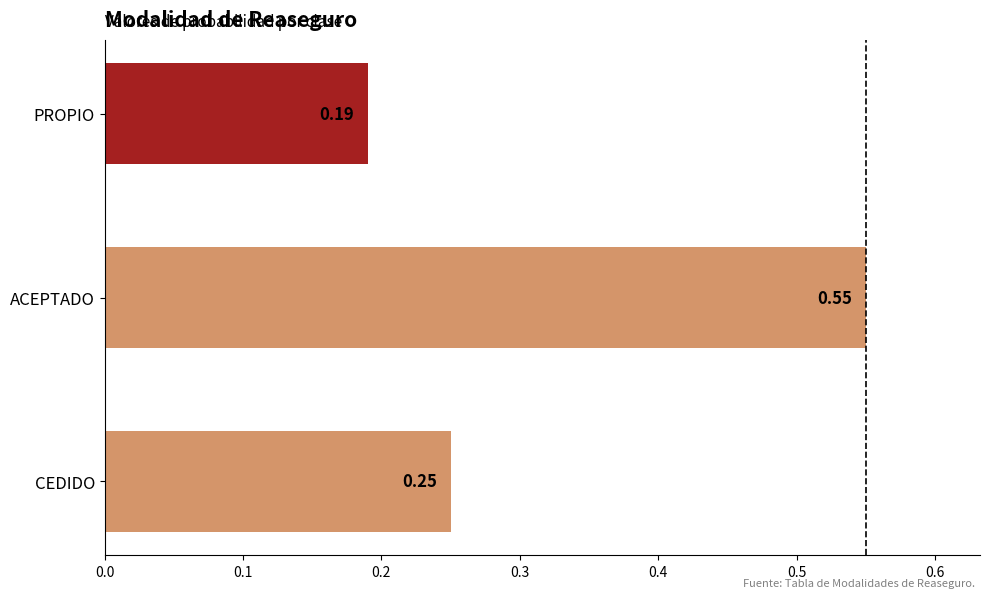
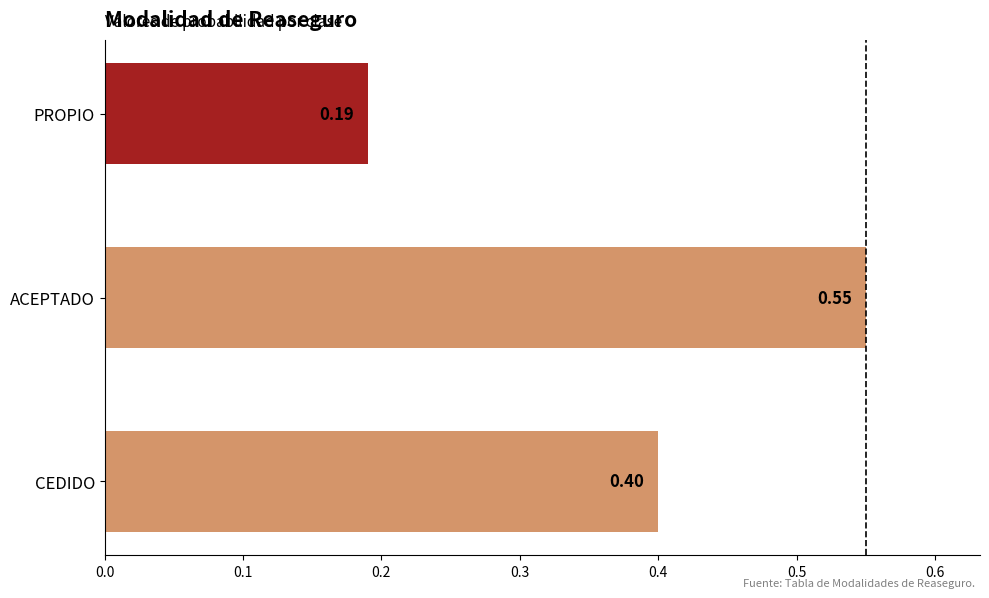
  {
    "PROPIO": 0.19,
    "ACEPTADO": 0.55,
-   "CEDIDO": 0.25
+   "CEDIDO": 0.40
  }
